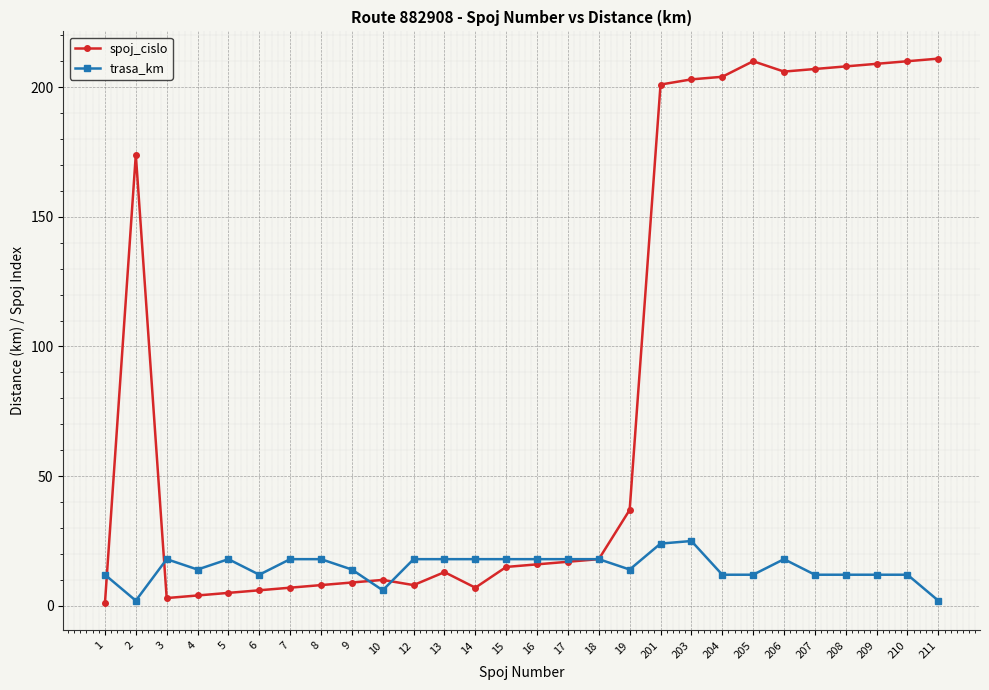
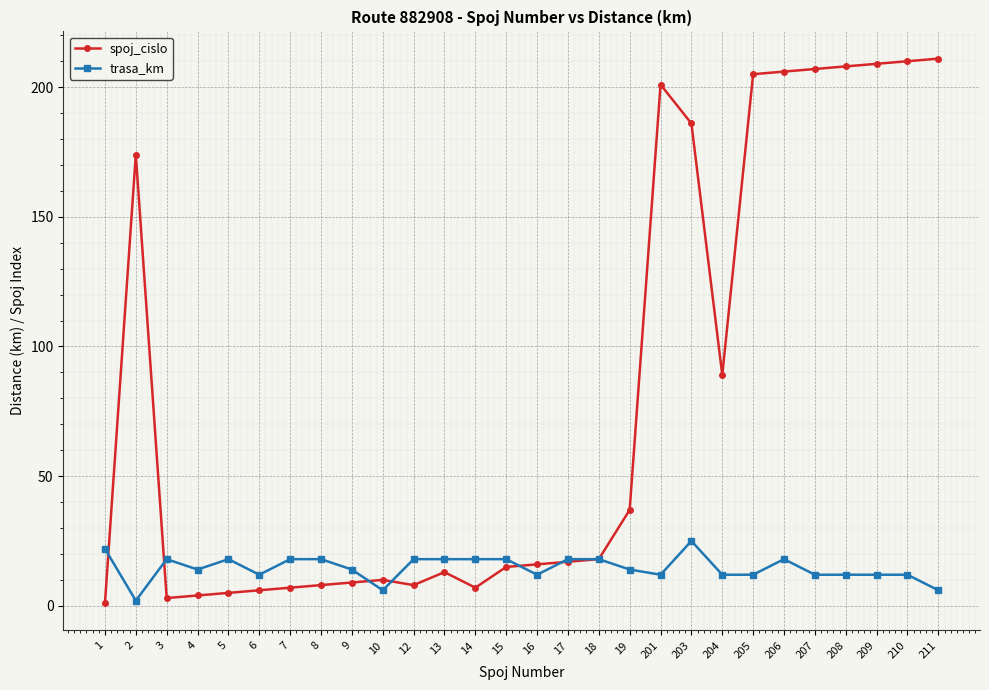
  {
    "spoj_cislo": {
      "1": 1,
      "2": 174,
      "3": 3,
      "4": 4,
      "5": 5,
      "6": 6,
      "7": 7,
      "8": 8,
      "9": 9,
      "10": 10,
      "12": 8,
      "13": 13,
      "14": 7,
      "15": 15,
      "16": 16,
      "17": 17,
      "19": 37,
      "201": 201,
-     "203": 203,
-     "204": 204,
-     "205": 210,
+     "203": 186,
+     "204": 89,
+     "205": 205,
      "206": 206,
      "207": 207,
      "208": 208,
      "209": 209,
      "210": 210,
      "211": 211
    },
    "trasa_km": {
-     "1": 12,
+     "1": 22,
      "2": 2,
      "3": 18,
      "4": 14,
      "5": 18,
      "6": 12,
      "7": 18,
      "8": 18,
      "9": 14,
      "10": 6,
      "12": 18,
      "13": 18,
      "14": 18,
      "15": 18,
-     "16": 18,
+     "16": 12,
      "17": 18,
      "19": 14,
-     "201": 24,
+     "201": 12,
      "203": 25,
      "204": 12,
      "205": 12,
      "206": 18,
      "207": 12,
      "208": 12,
      "209": 12,
      "210": 12,
-     "211": 2
+     "211": 6
    }
  }
